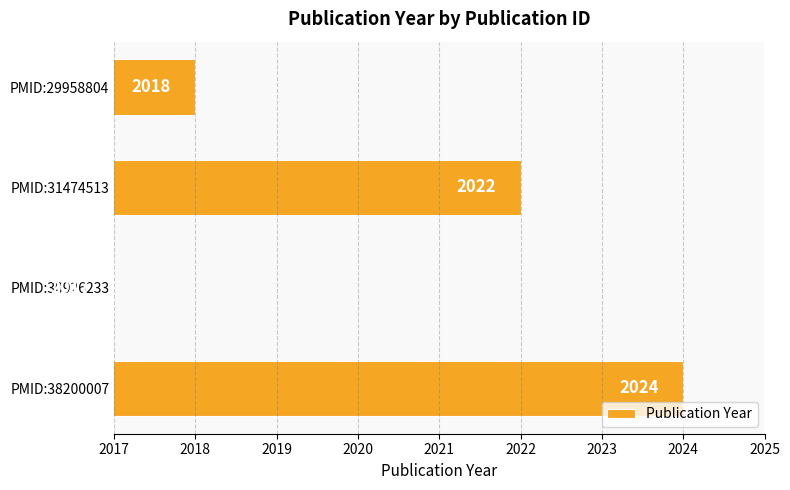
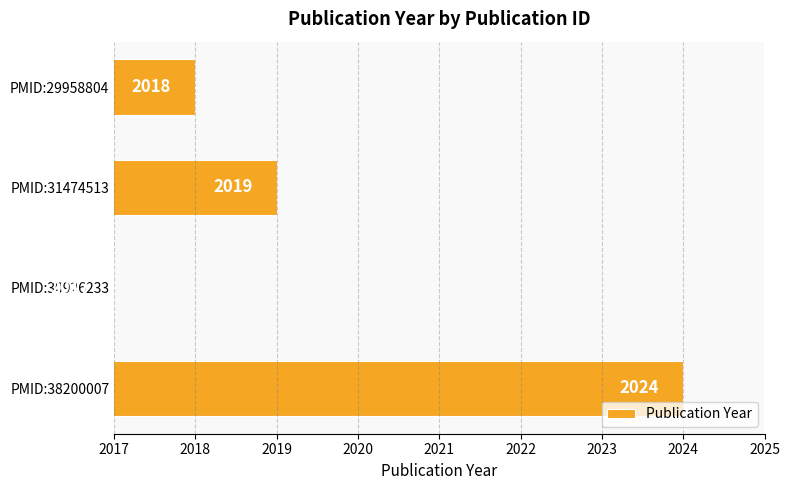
  {
    "PMID:29958804": 2018,
-   "PMID:31474513": 2022,
+   "PMID:31474513": 2019,
    "PMID:38200007": 2024
  }
